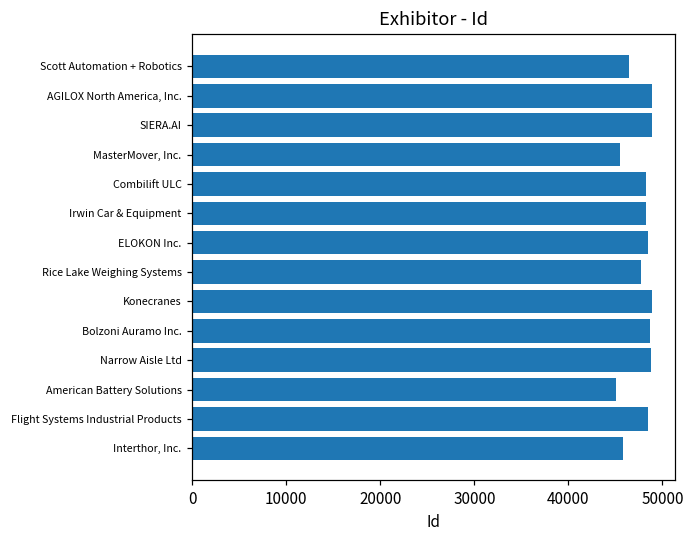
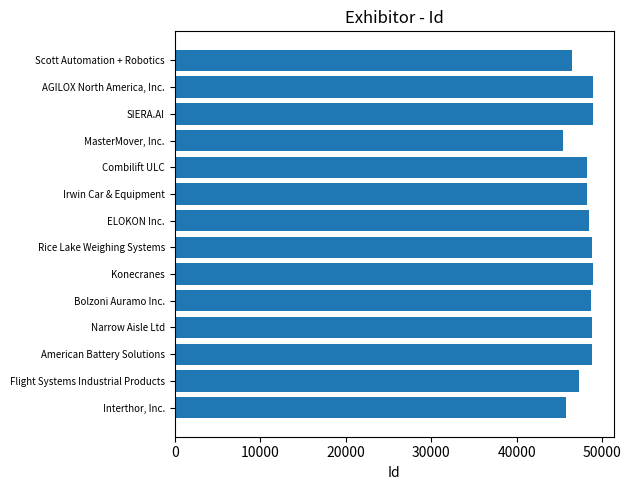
  {
    "Scott Automation + Robotics": 46000,
    "AGILOX North America, Inc.": 49000,
    "SIERA.AI": 49000,
    "MasterMover, Inc.": 45000,
    "Combilift ULC": 48000,
    "Irwin Car & Equipment": 48000,
    "ELOKON Inc.": 48000,
-   "Rice Lake Weighing Systems": 48000,
+   "Rice Lake Weighing Systems": 49000,
    "Konecranes": 49000,
    "Bolzoni Auramo Inc.": 49000,
    "Narrow Aisle Ltd": 49000,
-   "American Battery Solutions": 45000,
-   "Flight Systems Industrial Products": 48000,
+   "American Battery Solutions": 49000,
+   "Flight Systems Industrial Products": 47000,
    "Interthor, Inc.": 46000
  }
